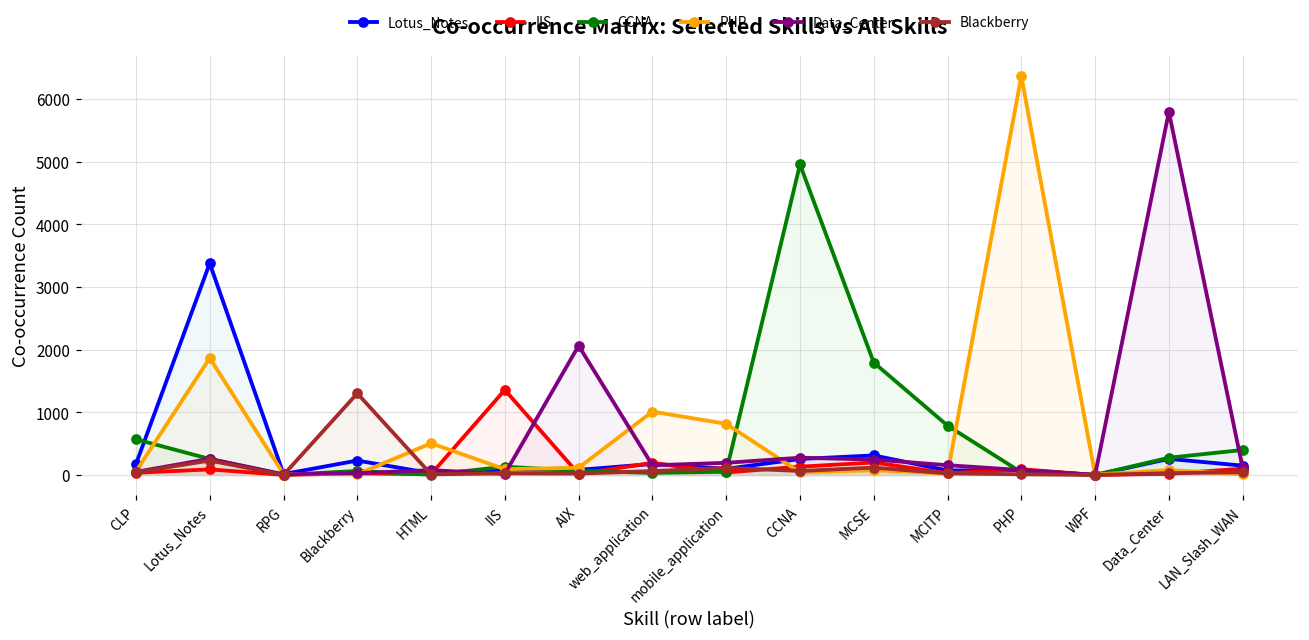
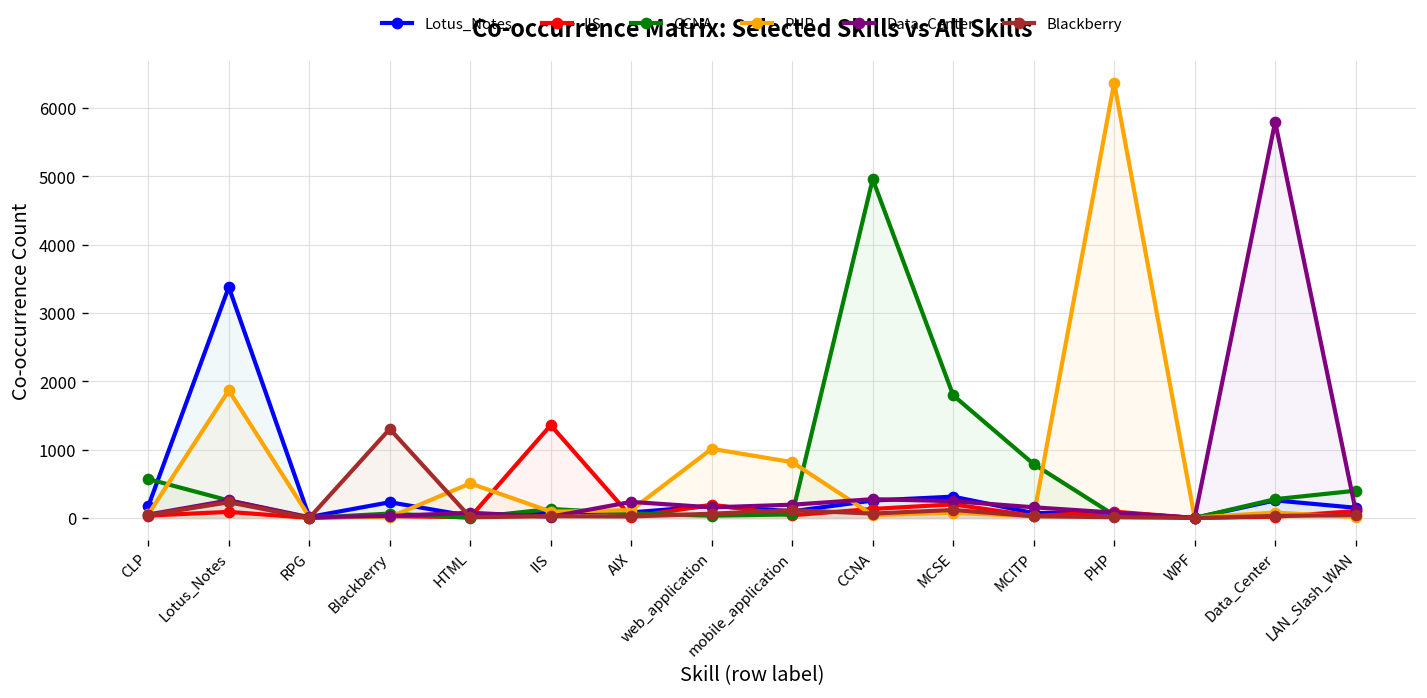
  {
    "Lotus_Notes": {
      "CLP": 200,
      "Lotus_Notes": 3400,
      "Blackberry": 200,
      "MCSE": 300
    },
    "IIS": {
      "Lotus_Notes": 100,
      "IIS": 1400,
      "CCNA": 100,
      "MCSE": 200
    },
    "CCNA": {
      "CLP": 600,
      "CCNA": 5000,
      "MCSE": 1800,
      "MCITP": 800,
      "LAN_Slash_WAN": 400
    },
    "PHP": {
      "Lotus_Notes": 1900,
      "HTML": 500,
      "web_application": 1000,
      "mobile_application": 800,
      "PHP": 6400,
      "Data_Center": 100
    },
    "Data_Center": {
      "HTML": 100,
-     "AIX": 2100,
+     "AIX": 200,
      "mobile_application": 200,
      "MCSE": 200,
      "MCITP": 200,
      "Data_Center": 5800
    },
    "Blackberry": {
      "Blackberry": 1300
    }
  }
